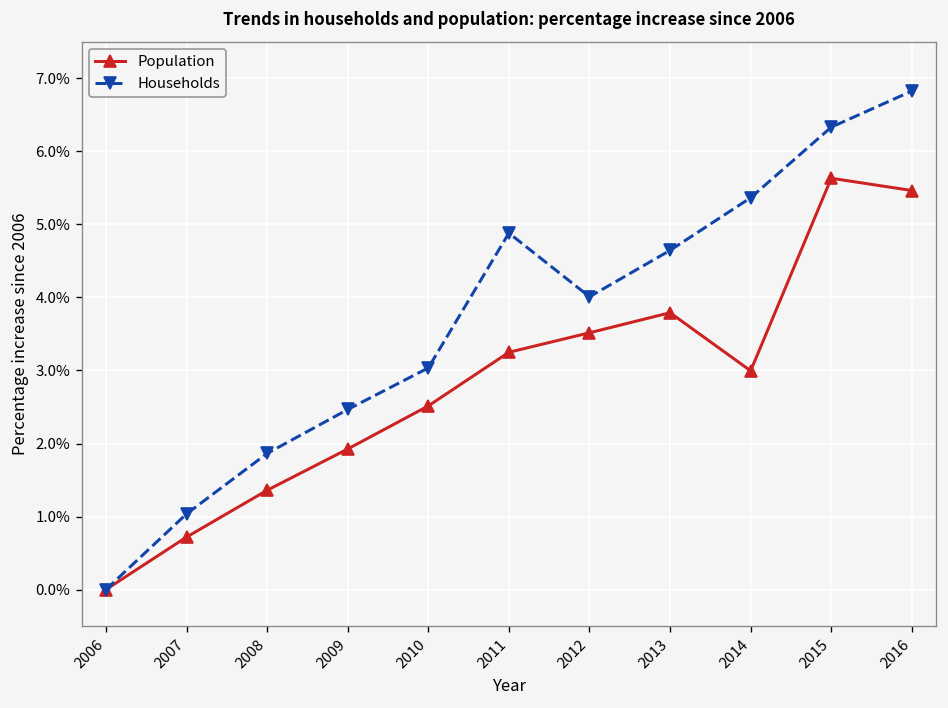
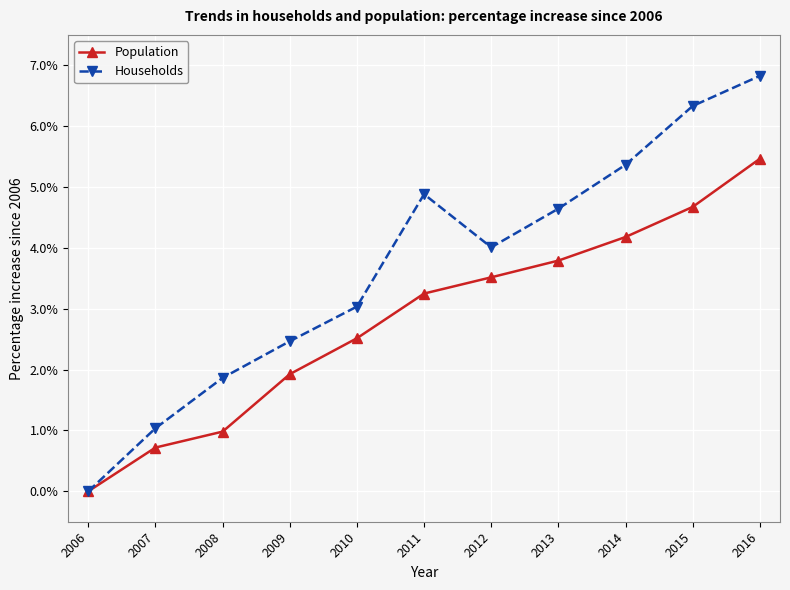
  {
    "Population": {
      "2007": "0.7%",
-     "2008": "1.4%",
+     "2008": "1.0%",
      "2009": "1.9%",
      "2010": "2.5%",
      "2011": "3.2%",
      "2012": "3.5%",
      "2013": "3.8%",
-     "2014": "3.0%",
-     "2015": "5.6%",
+     "2014": "4.2%",
+     "2015": "4.7%",
      "2016": "5.5%"
    },
    "Households": {
      "2007": "1.0%",
      "2008": "1.9%",
      "2009": "2.5%",
      "2010": "3.0%",
      "2011": "4.9%",
      "2012": "4.0%",
      "2013": "4.6%",
      "2014": "5.4%",
      "2015": "6.3%",
      "2016": "6.8%"
    }
  }
